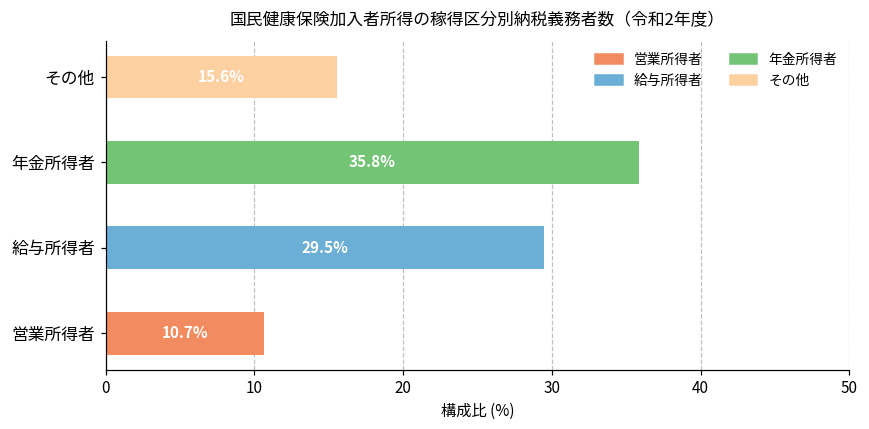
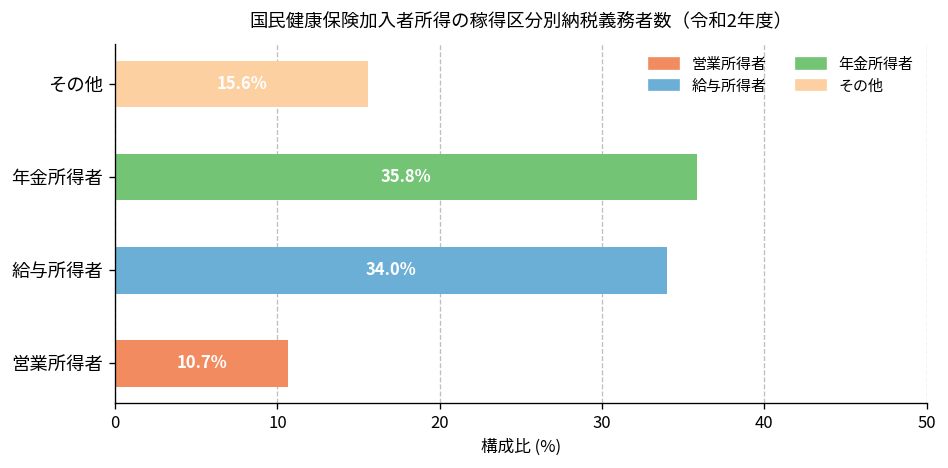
  {
    "その他": "15.6%",
    "年金所得者": "35.8%",
-   "給与所得者": "29.5%",
+   "給与所得者": "34.0%",
    "営業所得者": "10.7%"
  }
